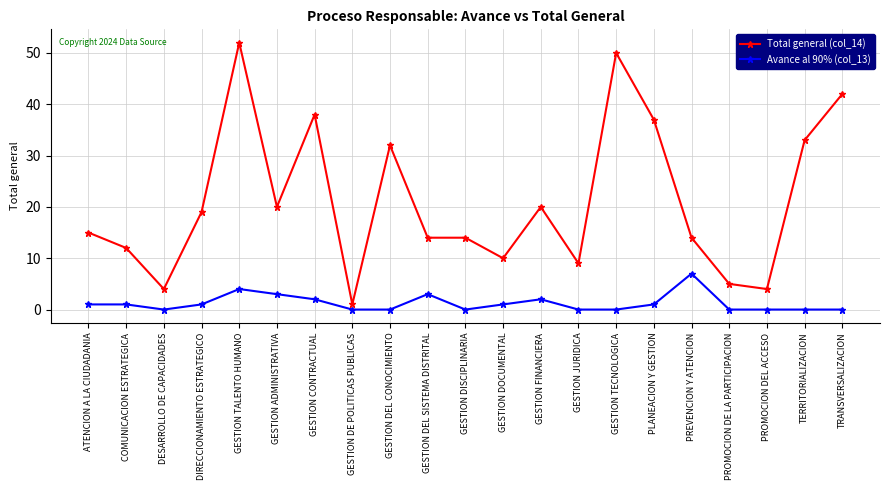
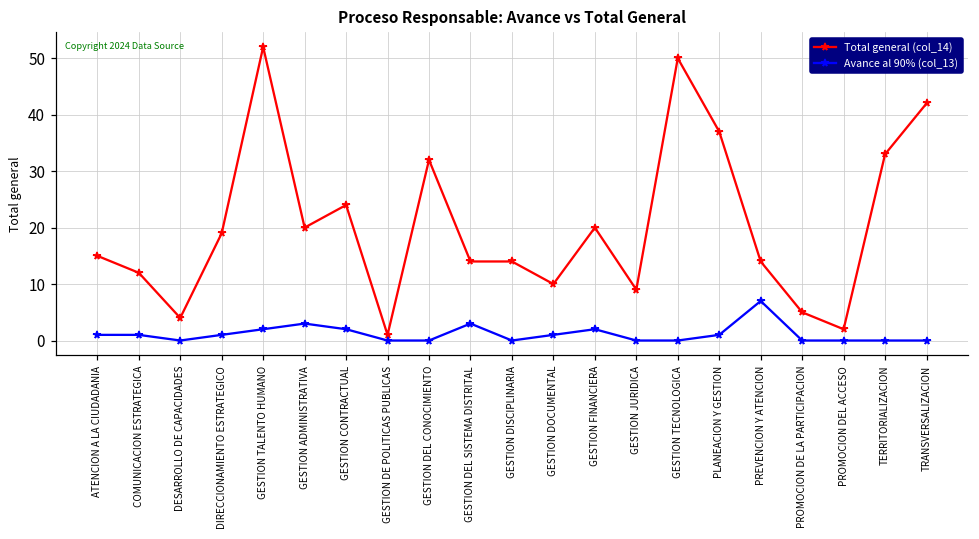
  {
    "Total general (col_14)": {
      "ATENCION A LA CIUDADANIA": 15,
      "COMUNICACION ESTRATEGICA": 12,
      "DESARROLLO DE CAPACIDADES": 4,
      "DIRECCIONAMIENTO ESTRATEGICO": 19,
      "GESTION TALENTO HUMANO": 52,
      "GESTION ADMINISTRATIVA": 20,
-     "GESTION CONTRACTUAL": 38,
+     "GESTION CONTRACTUAL": 24,
      "GESTION DE POLITICAS PUBLICAS": 1,
      "GESTION DEL CONOCIMIENTO": 32,
      "GESTION DEL SISTEMA DISTRITAL": 14,
      "GESTION DISCIPLINARIA": 14,
      "GESTION DOCUMENTAL": 10,
      "GESTION FINANCIERA": 20,
      "GESTION JURIDICA": 9,
      "GESTION TECNOLOGICA": 50,
      "PLANEACION Y GESTION": 37,
      "PREVENCION Y ATENCION": 14,
      "PROMOCION DE LA PARTICIPACION": 5,
-     "PROMOCION DEL ACCESO": 4,
+     "PROMOCION DEL ACCESO": 2,
      "TERRITORIALIZACION": 33,
      "TRANSVERSALIZACION": 42
    },
    "Avance al 90% (col_13)": {
      "ATENCION A LA CIUDADANIA": 1,
      "COMUNICACION ESTRATEGICA": 1,
      "DESARROLLO DE CAPACIDADES": 0,
      "DIRECCIONAMIENTO ESTRATEGICO": 1,
-     "GESTION TALENTO HUMANO": 4,
+     "GESTION TALENTO HUMANO": 2,
      "GESTION ADMINISTRATIVA": 3,
      "GESTION CONTRACTUAL": 2,
      "GESTION DE POLITICAS PUBLICAS": 0,
      "GESTION DEL CONOCIMIENTO": 0,
      "GESTION DEL SISTEMA DISTRITAL": 3,
      "GESTION DISCIPLINARIA": 0,
      "GESTION DOCUMENTAL": 1,
      "GESTION FINANCIERA": 2,
      "GESTION JURIDICA": 0,
      "GESTION TECNOLOGICA": 0,
      "PLANEACION Y GESTION": 1,
      "PREVENCION Y ATENCION": 7,
      "PROMOCION DE LA PARTICIPACION": 0,
      "PROMOCION DEL ACCESO": 0,
      "TERRITORIALIZACION": 0,
      "TRANSVERSALIZACION": 0
    }
  }
